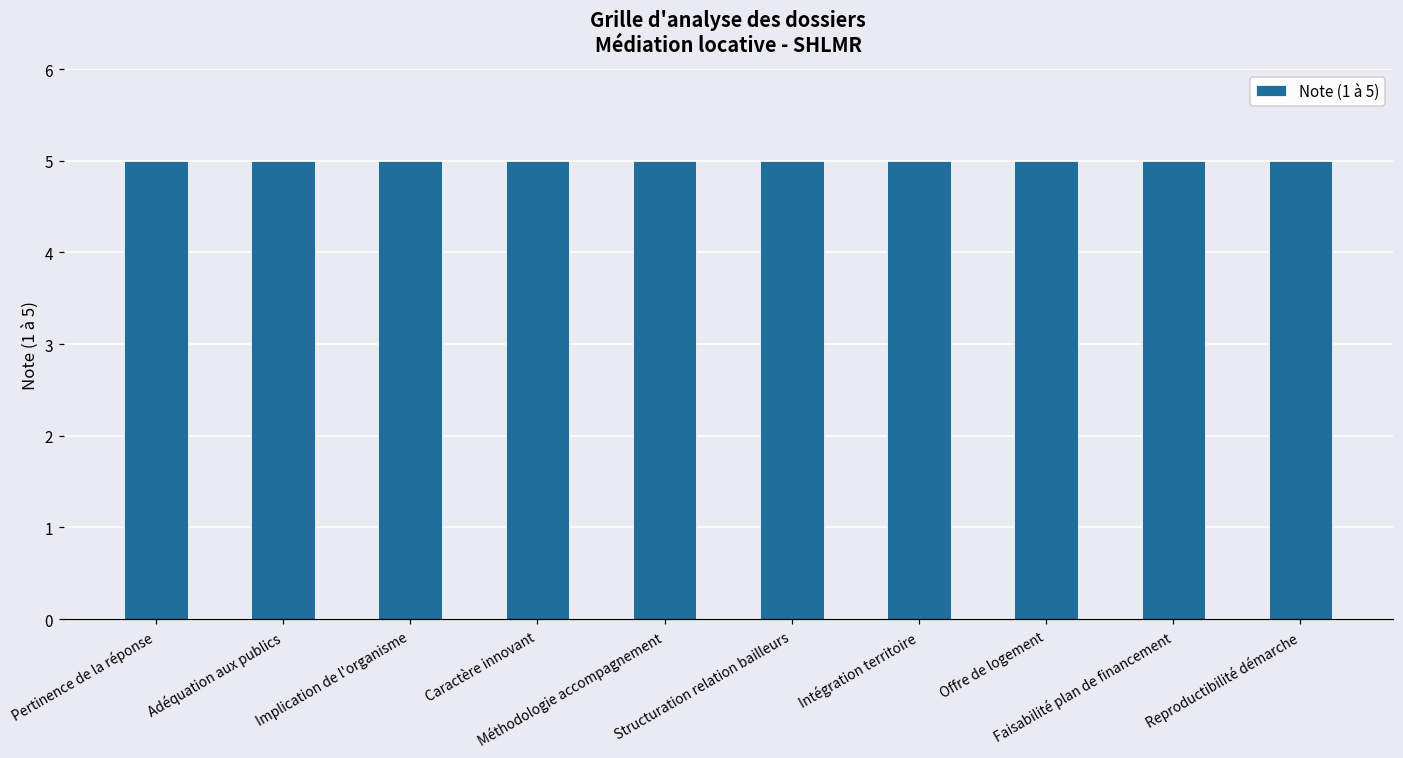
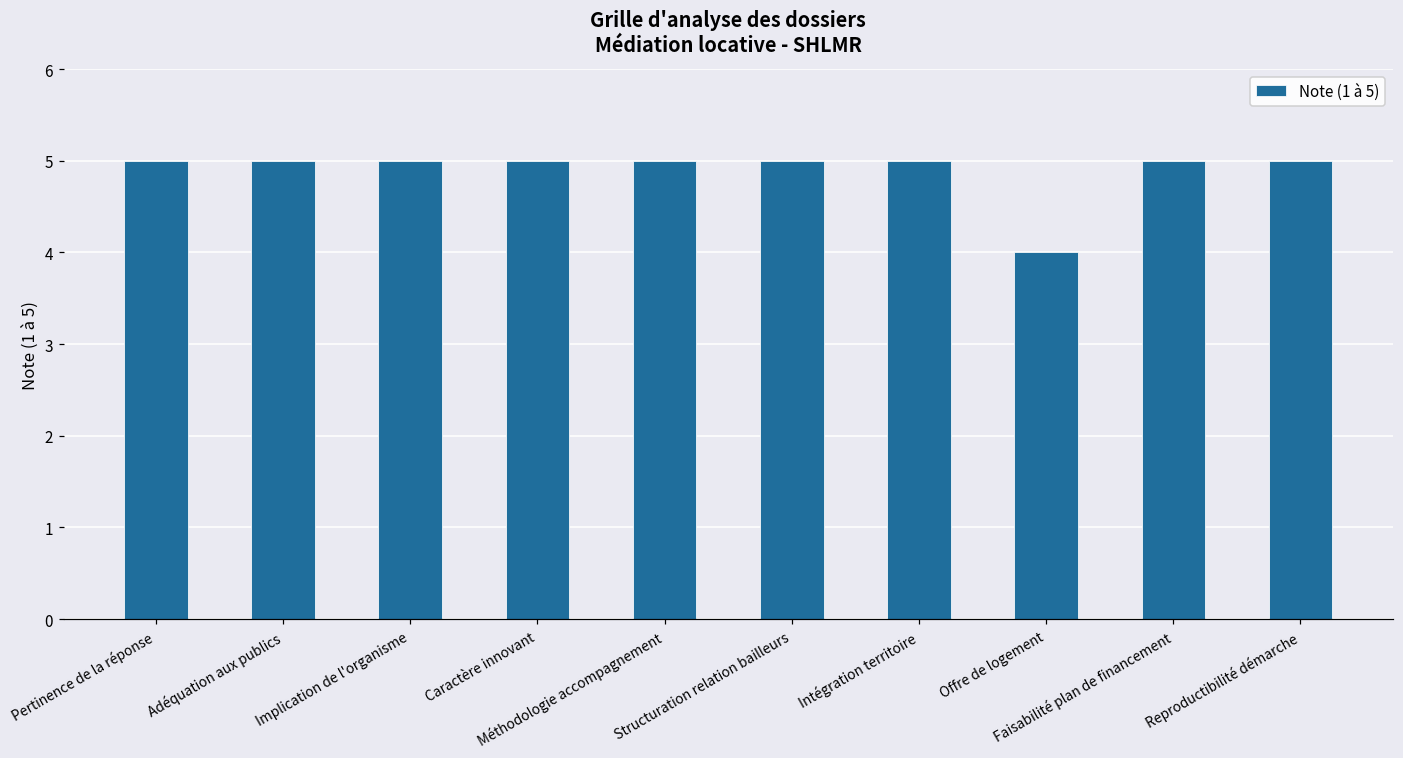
  {
    "Pertinence de la réponse": 5,
    "Adéquation aux publics": 5,
    "Implication de l'organisme": 5,
    "Caractère innovant": 5,
    "Méthodologie accompagnement": 5,
    "Structuration relation bailleurs": 5,
    "Intégration territoire": 5,
-   "Offre de logement": 5,
+   "Offre de logement": 4,
    "Faisabilité plan de financement": 5,
    "Reproductibilité démarche": 5
  }
